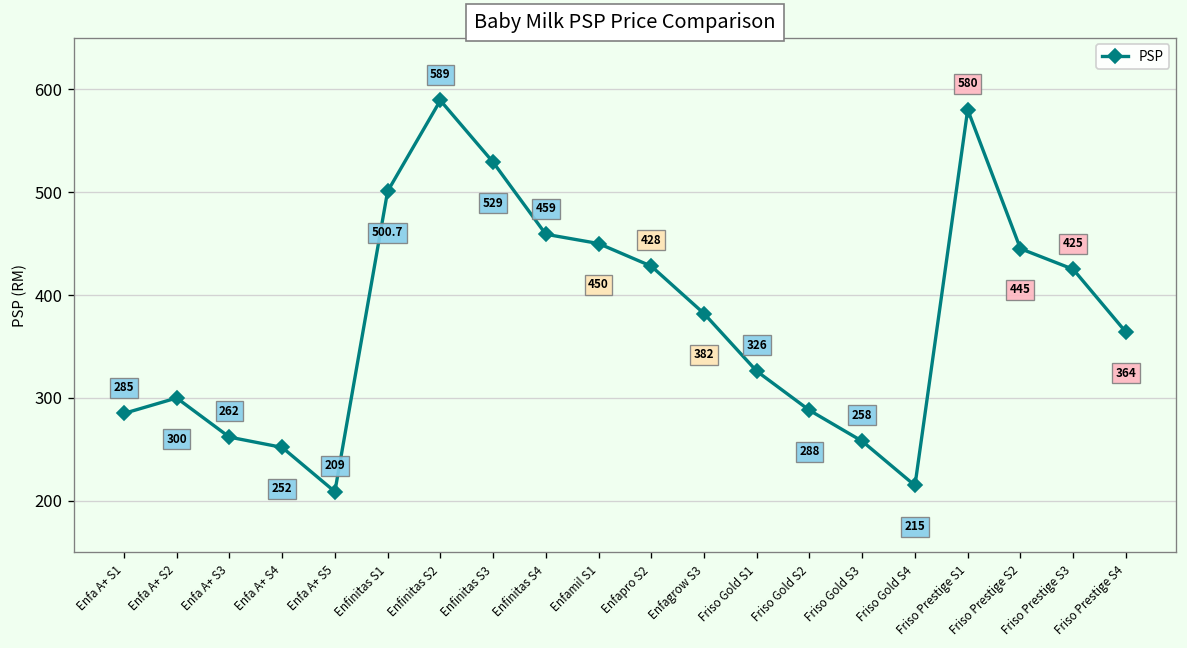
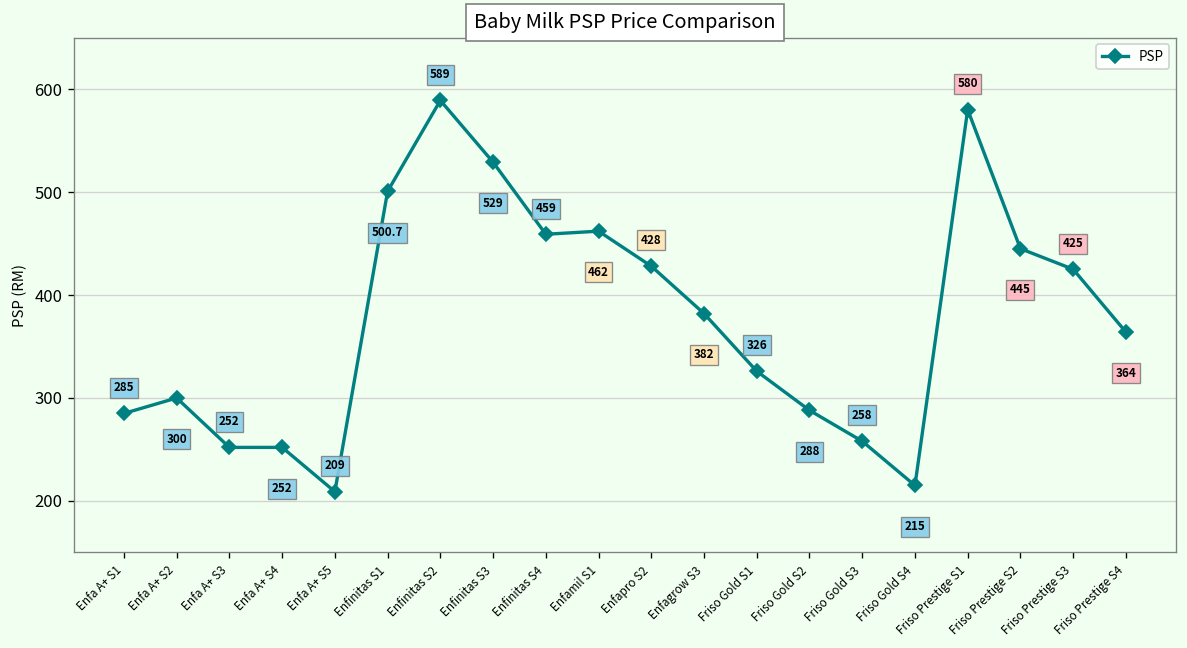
  {
-   "Enfa A+ S3": 262,
-   "Enfamil S1": 450
+   "Enfa A+ S3": 252,
+   "Enfamil S1": 462
  }
